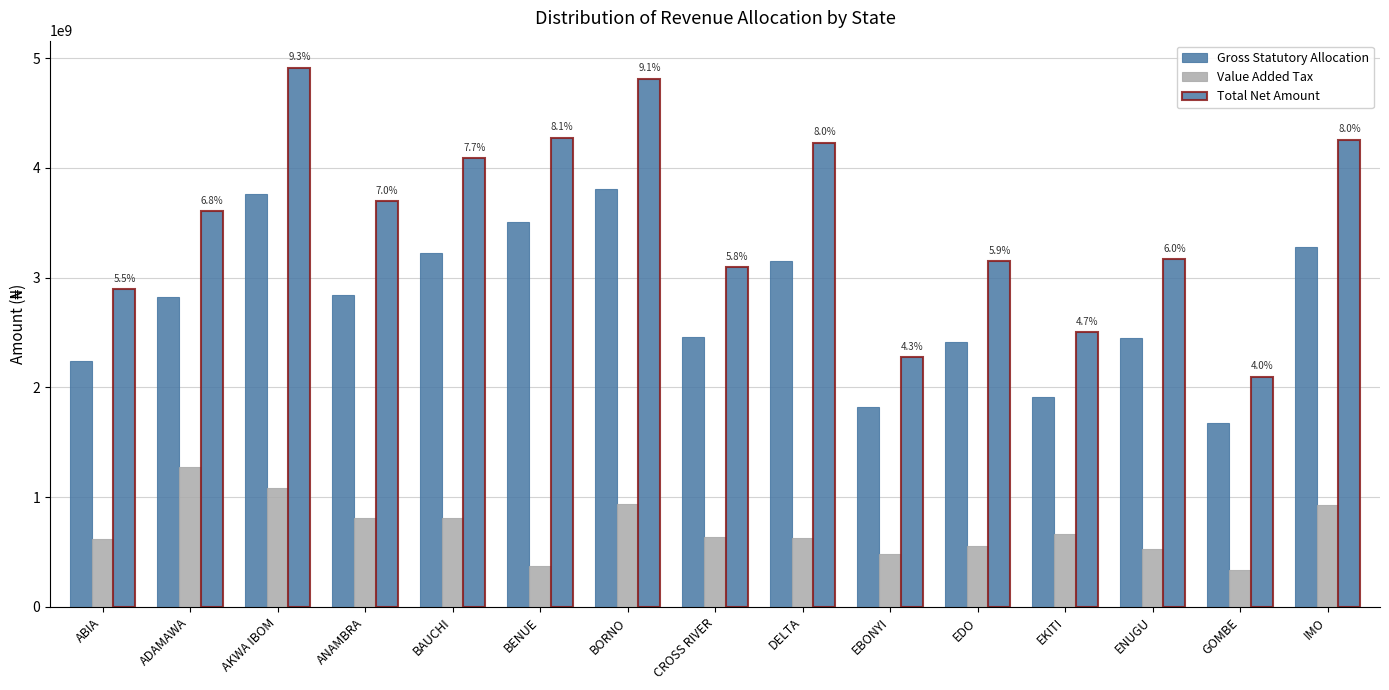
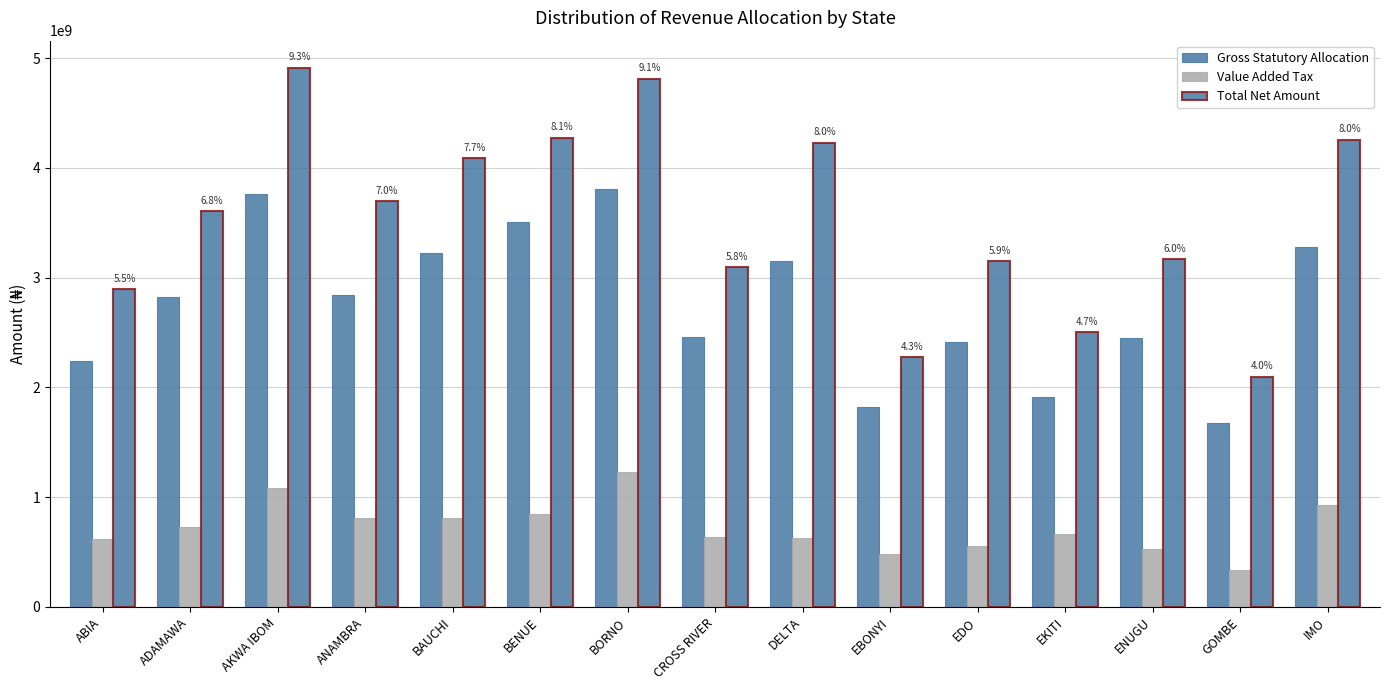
  {
    "Value Added Tax": {
      "ABIA": 620000000,
-     "ADAMAWA": 1270000000,
+     "ADAMAWA": 730000000,
      "AKWA IBOM": 1090000000,
      "ANAMBRA": 810000000,
      "BAUCHI": 810000000,
-     "BENUE": 370000000,
-     "BORNO": 940000000,
+     "BENUE": 850000000,
+     "BORNO": 1230000000,
      "CROSS RIVER": 640000000,
      "DELTA": 630000000,
      "EBONYI": 480000000,
      "EDO": 560000000,
      "EKITI": 670000000,
      "ENUGU": 530000000,
      "GOMBE": 340000000,
      "IMO": 920000000
    }
  }
